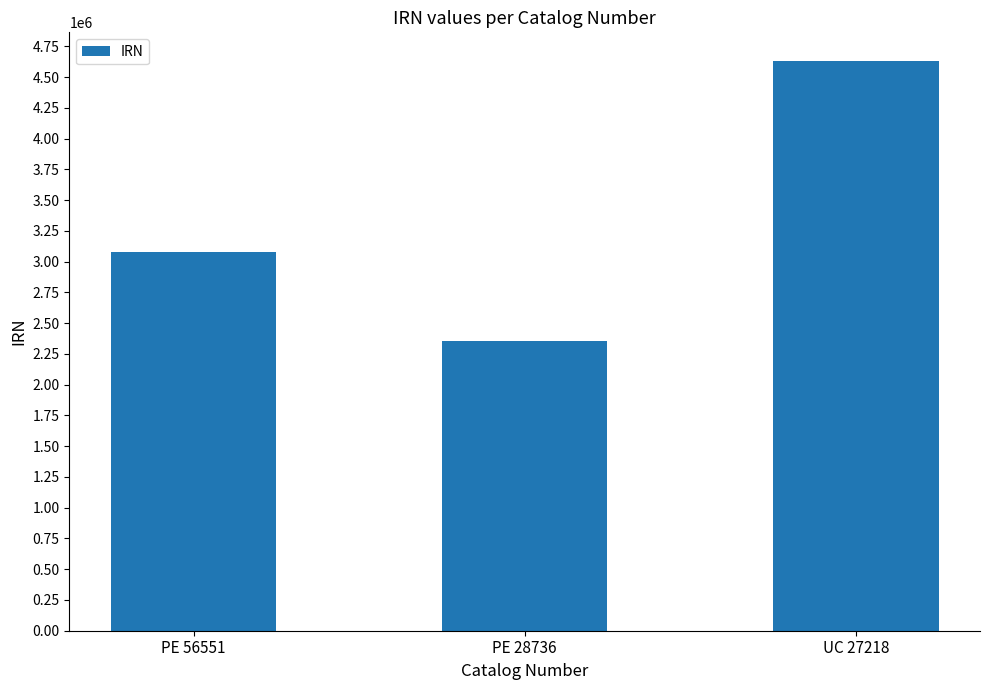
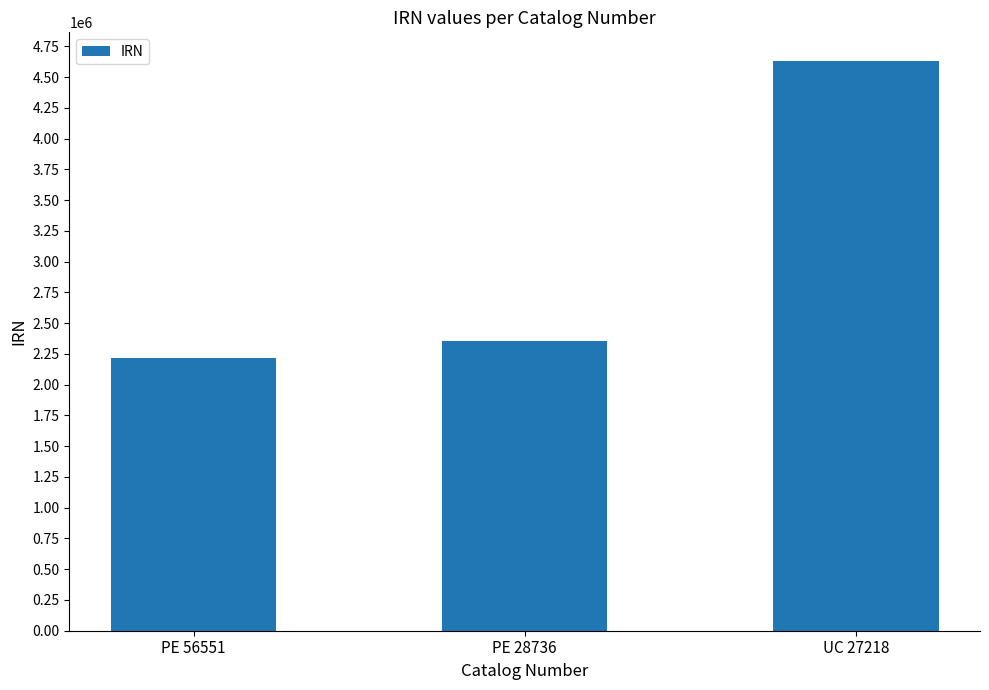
  {
-   "PE 56551": 3080000,
+   "PE 56551": 2220000,
    "PE 28736": 2350000,
    "UC 27218": 4630000
  }
